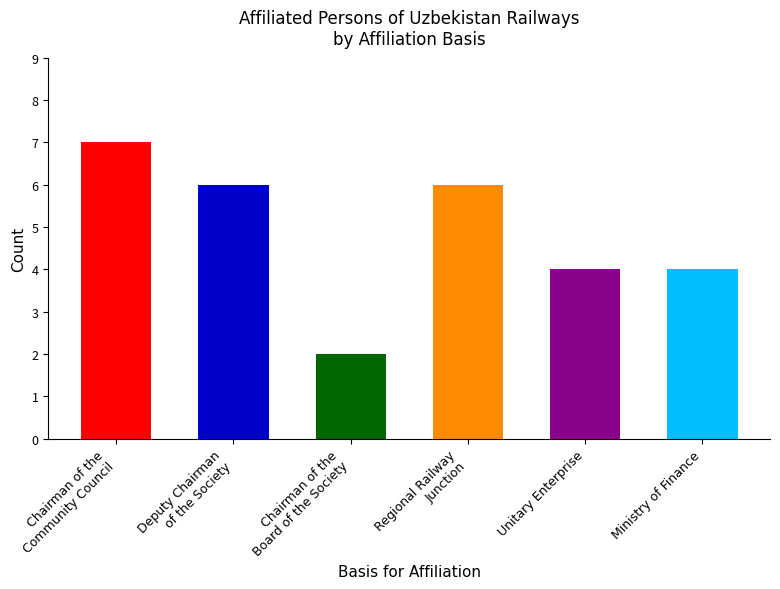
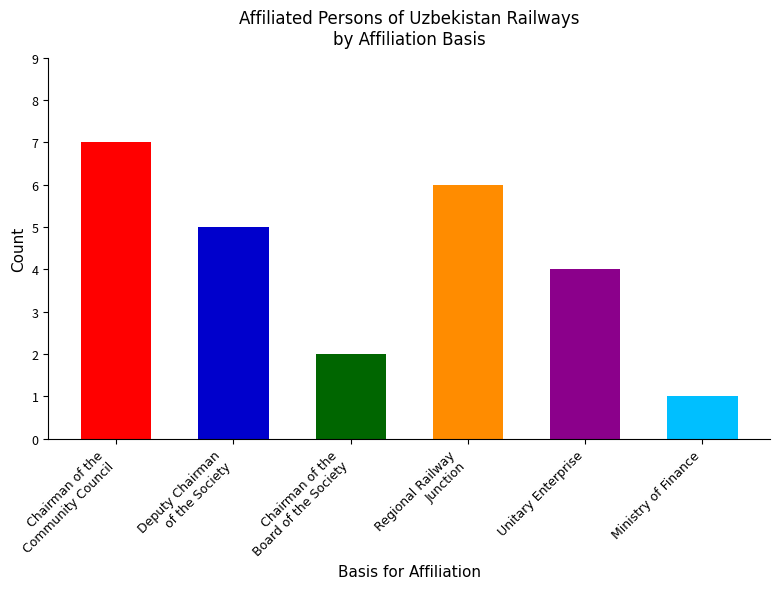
  {
    "Chairman of the Community Council": 7,
-   "Deputy Chairman of the Society": 6,
+   "Deputy Chairman of the Society": 5,
    "Chairman of the Board of the Society": 2,
    "Regional Railway Junction": 6,
    "Unitary Enterprise": 4,
-   "Ministry of Finance": 4
+   "Ministry of Finance": 1
  }
